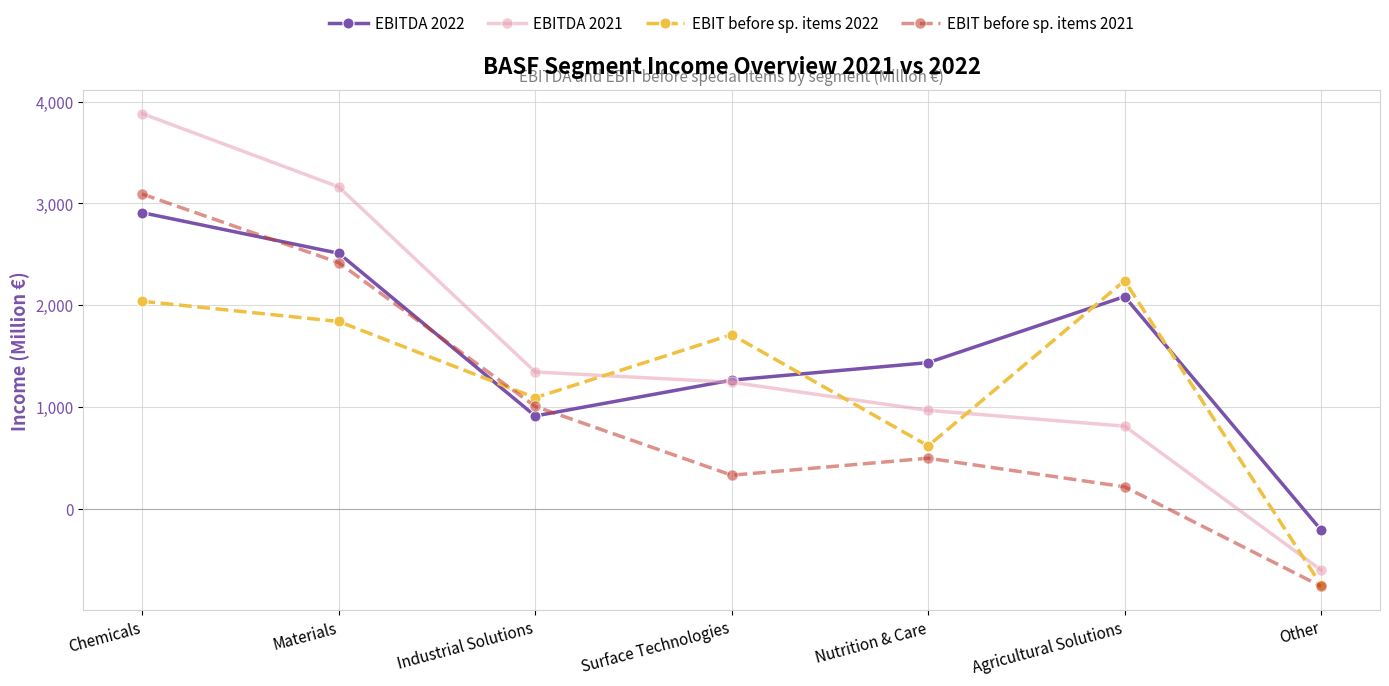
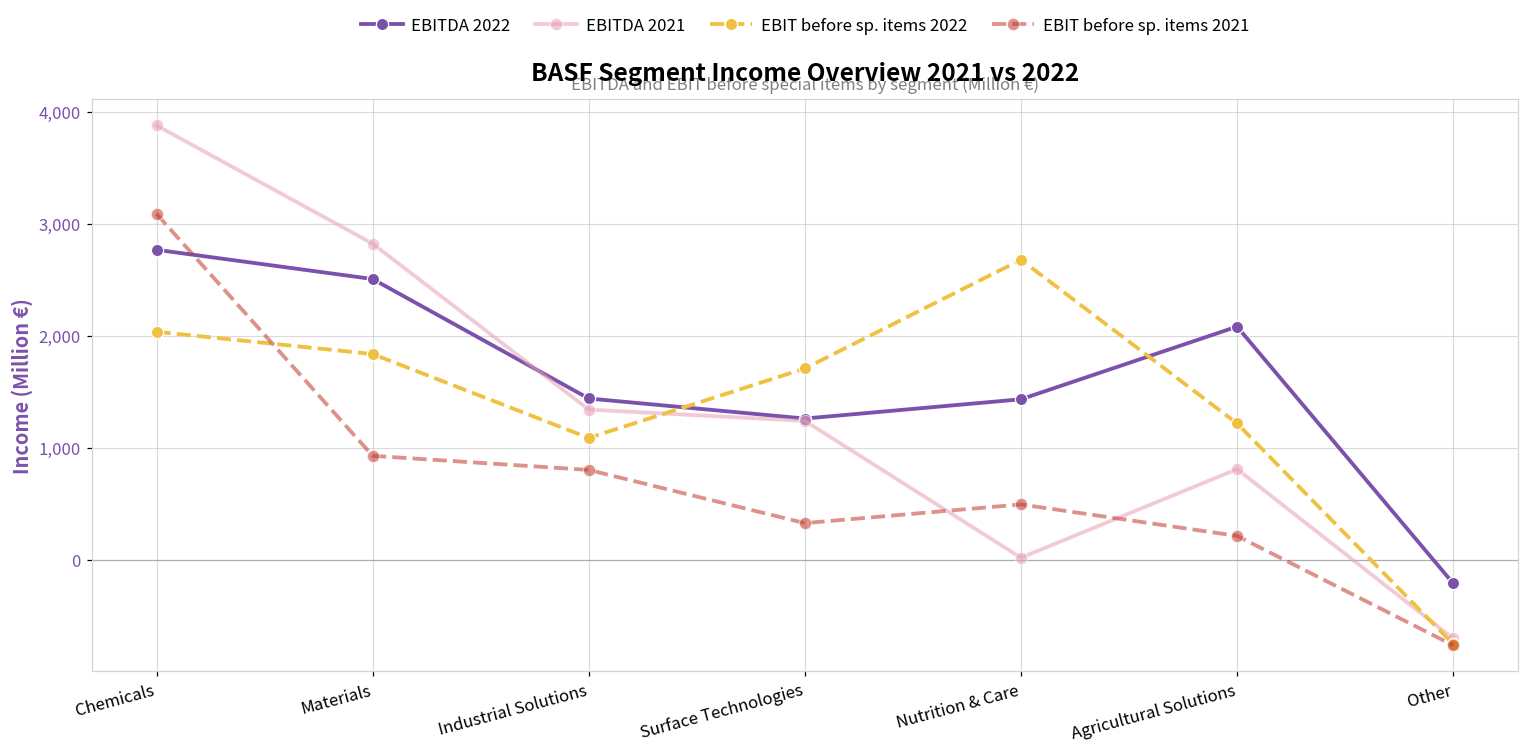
  {
    "EBITDA 2022": {
-     "Chemicals": "2,910",
+     "Chemicals": "2,770",
      "Materials": "2,510",
-     "Industrial Solutions": "910",
+     "Industrial Solutions": "1,440",
      "Nutrition & Care": "1,440",
      "Agricultural Solutions": "2,090",
      "Other": "-210"
    },
    "EBITDA 2021": {
      "Chemicals": "3,880",
-     "Materials": "3,160",
+     "Materials": "2,830",
      "Industrial Solutions": "1,340",
-     "Nutrition & Care": "970",
+     "Nutrition & Care": "20",
      "Agricultural Solutions": "810",
-     "Other": "-600"
+     "Other": "-700"
    },
    "EBIT before sp. items 2022": {
      "Chemicals": "2,040",
      "Materials": "1,840",
      "Industrial Solutions": "1,090",
      "Surface Technologies": "1,710",
-     "Nutrition & Care": "620",
-     "Agricultural Solutions": "2,240"
+     "Nutrition & Care": "2,680",
+     "Agricultural Solutions": "1,220"
    },
    "EBIT before sp. items 2021": {
      "Chemicals": "3,090",
-     "Materials": "2,420",
-     "Industrial Solutions": "1,010",
+     "Materials": "930",
+     "Industrial Solutions": "810",
      "Surface Technologies": "330",
      "Nutrition & Care": "500",
      "Agricultural Solutions": "220"
    }
  }
